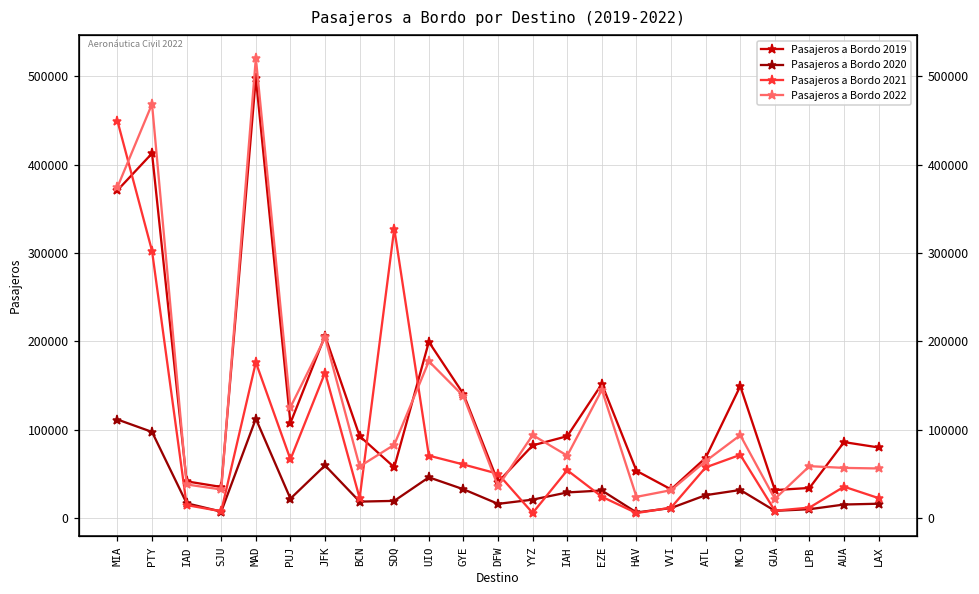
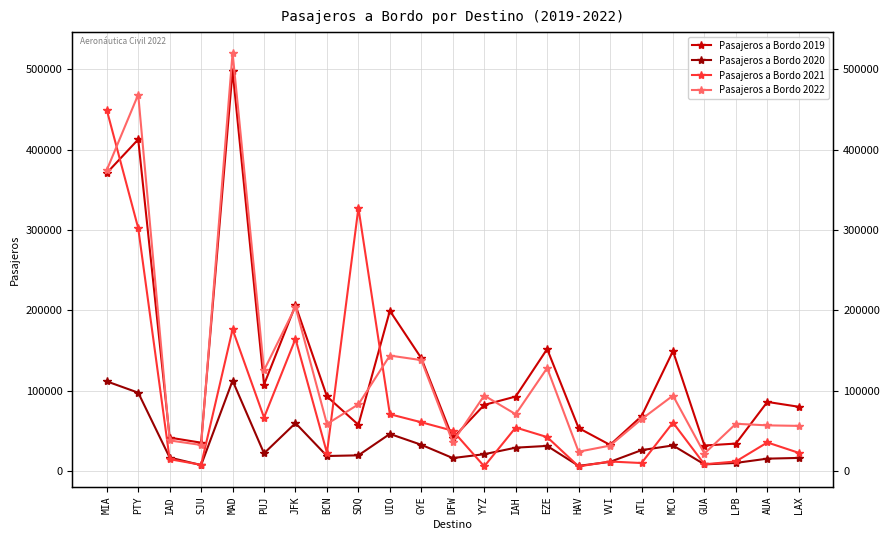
  {
    "Pasajeros a Bordo 2021": {
      "MIA": 450000,
      "PTY": 300000,
      "MAD": 180000,
      "PUJ": 70000,
      "JFK": 160000,
      "BCN": 20000,
      "SDQ": 330000,
      "UIO": 70000,
      "GYE": 60000,
      "DFW": 50000,
      "YYZ": 10000,
      "IAH": 50000,
-     "EZE": 20000,
-     "ATL": 60000,
-     "MCO": 70000,
+     "EZE": 40000,
+     "ATL": 10000,
+     "MCO": 60000,
      "AUA": 40000,
      "LAX": 20000
    },
    "Pasajeros a Bordo 2022": {
      "MIA": 370000,
      "PTY": 470000,
      "IAD": 40000,
      "MAD": 520000,
      "PUJ": 130000,
      "BCN": 60000,
      "SDQ": 80000,
-     "UIO": 180000,
+     "UIO": 140000,
      "DFW": 40000,
      "YYZ": 90000,
      "IAH": 70000,
-     "EZE": 150000,
+     "EZE": 130000,
      "HAV": 20000,
      "ATL": 60000,
      "MCO": 90000,
      "GUA": 20000,
      "LPB": 60000,
      "AUA": 60000,
      "LAX": 60000
    }
  }
